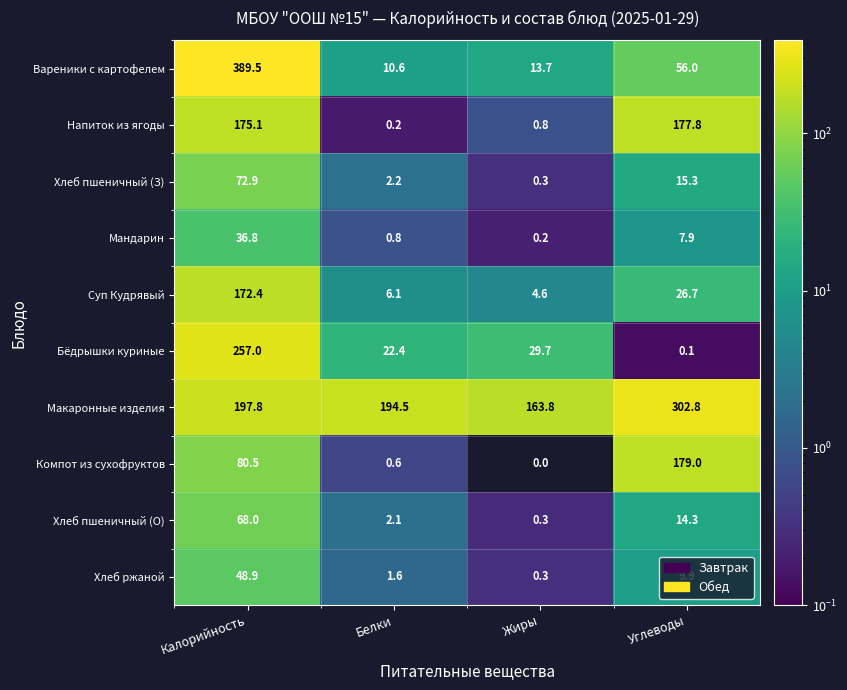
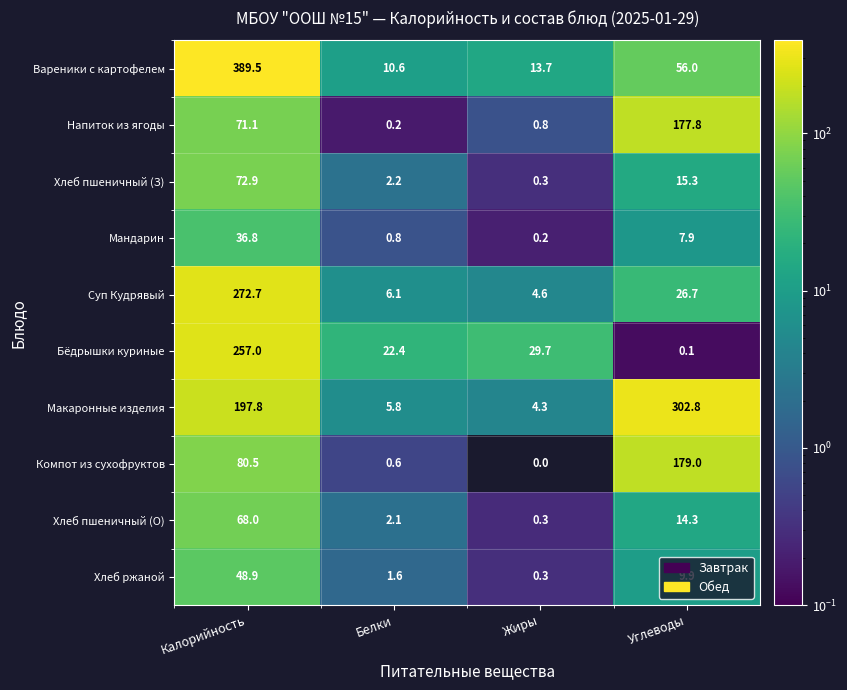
  {
    "Вареники с картофелем": {
      "Калорийность": 389.5,
      "Белки": 10.6,
      "Жиры": 13.7,
      "Углеводы": 56.0
    },
    "Напиток из ягоды": {
-     "Калорийность": 175.1,
+     "Калорийность": 71.1,
      "Белки": 0.2,
      "Жиры": 0.8,
      "Углеводы": 177.8
    },
    "Хлеб пшеничный (З)": {
      "Калорийность": 72.9,
      "Белки": 2.2,
      "Жиры": 0.3,
      "Углеводы": 15.3
    },
    "Мандарин": {
      "Калорийность": 36.8,
      "Белки": 0.8,
      "Жиры": 0.2,
      "Углеводы": 7.9
    },
    "Суп Кудрявый": {
-     "Калорийность": 172.4,
+     "Калорийность": 272.7,
      "Белки": 6.1,
      "Жиры": 4.6,
      "Углеводы": 26.7
    },
    "Бёдрышки куриные": {
      "Калорийность": 257.0,
      "Белки": 22.4,
      "Жиры": 29.7,
      "Углеводы": 0.1
    },
    "Макаронные изделия": {
      "Калорийность": 197.8,
-     "Белки": 194.5,
-     "Жиры": 163.8,
+     "Белки": 5.8,
+     "Жиры": 4.3,
      "Углеводы": 302.8
    },
    "Компот из сухофруктов": {
      "Калорийность": 80.5,
      "Белки": 0.6,
      "Жиры": 0.0,
      "Углеводы": 179.0
    },
    "Хлеб пшеничный (О)": {
      "Калорийность": 68.0,
      "Белки": 2.1,
      "Жиры": 0.3,
      "Углеводы": 14.3
    },
    "Хлеб ржаной": {
      "Калорийность": 48.9,
      "Белки": 1.6,
      "Жиры": 0.3
    }
  }
